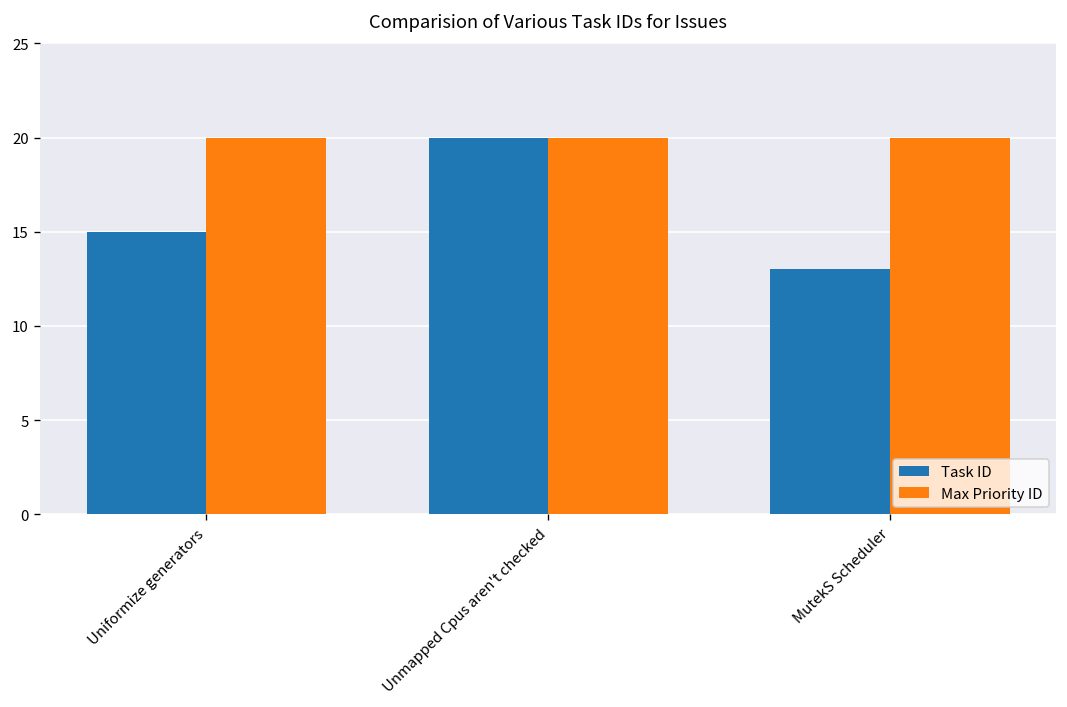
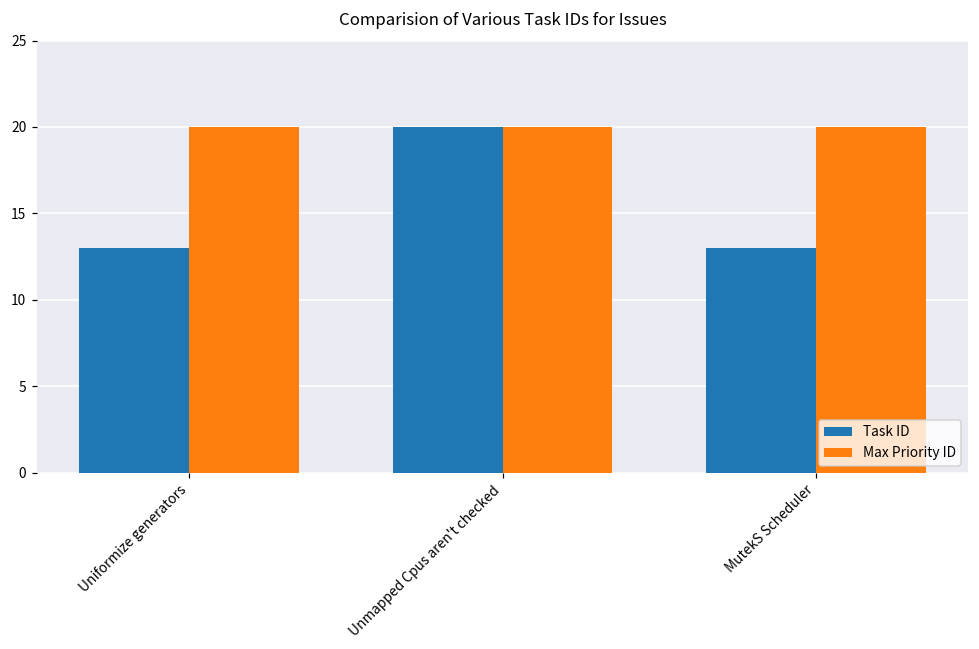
  {
    "Task ID": {
-     "Uniformize generators": 15,
+     "Uniformize generators": 13,
      "Unmapped Cpus aren't checked": 20,
      "MutekS Scheduler": 13
    },
    "Max Priority ID": {
      "Uniformize generators": 20,
      "Unmapped Cpus aren't checked": 20,
      "MutekS Scheduler": 20
    }
  }
